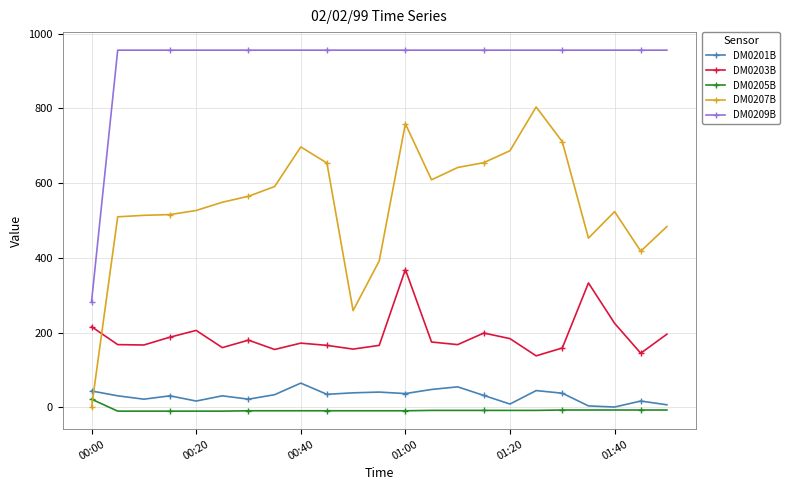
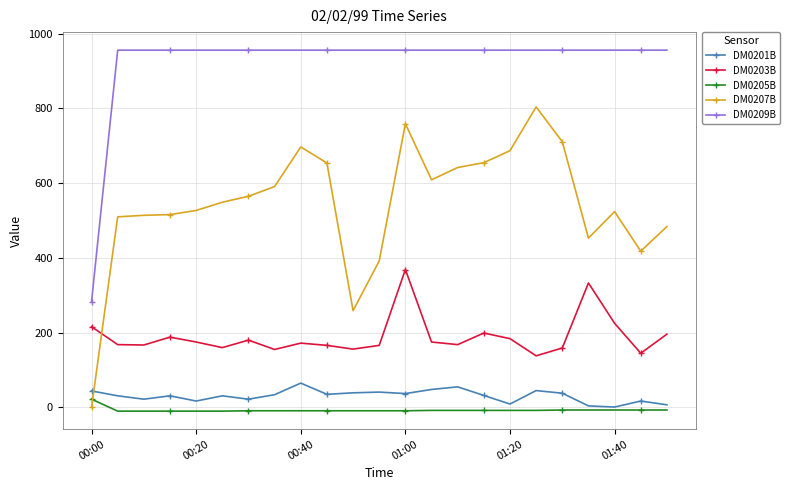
  {
    "DM0201B": {
      "00:00": 40,
      "00:20": 20,
      "00:40": 70,
      "01:00": 40,
      "01:20": 10,
      "01:40": 0
    },
    "DM0203B": {
      "00:00": 220,
-     "00:20": 210,
+     "00:20": 180,
      "00:40": 170,
      "01:00": 370,
      "01:20": 180,
      "01:40": 230
    },
    "DM0205B": {
      "00:00": 20,
      "00:20": -10,
      "00:40": -10,
      "01:00": -10,
      "01:20": -10,
      "01:40": -10
    },
    "DM0207B": {
      "00:00": 0,
      "00:20": 530,
      "00:40": 700,
      "01:00": 760,
      "01:20": 690,
      "01:40": 520
    },
    "DM0209B": {
      "00:00": 280,
      "00:20": 960,
      "00:40": 960,
      "01:00": 960,
      "01:20": 960,
      "01:40": 960
    }
  }
